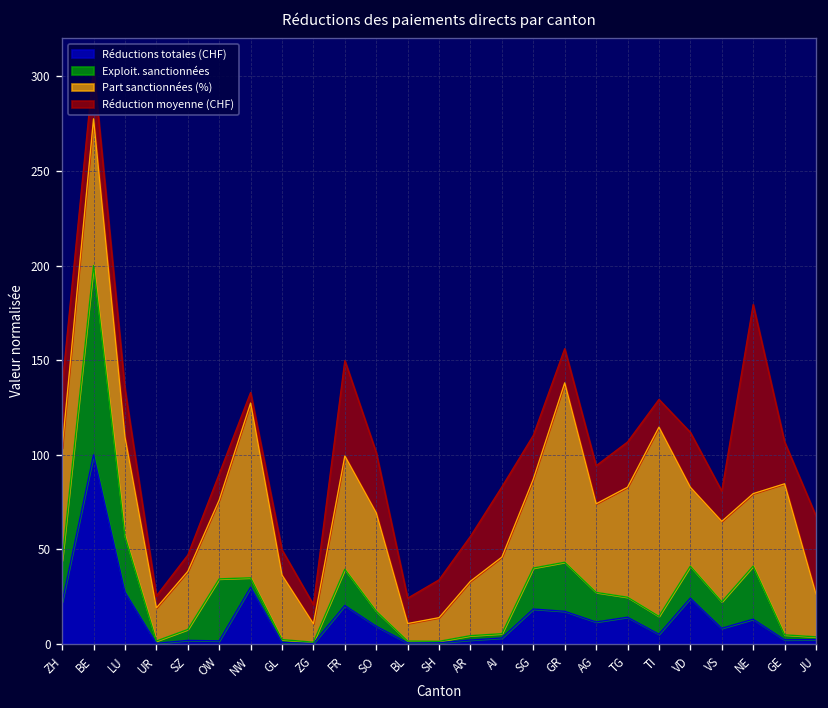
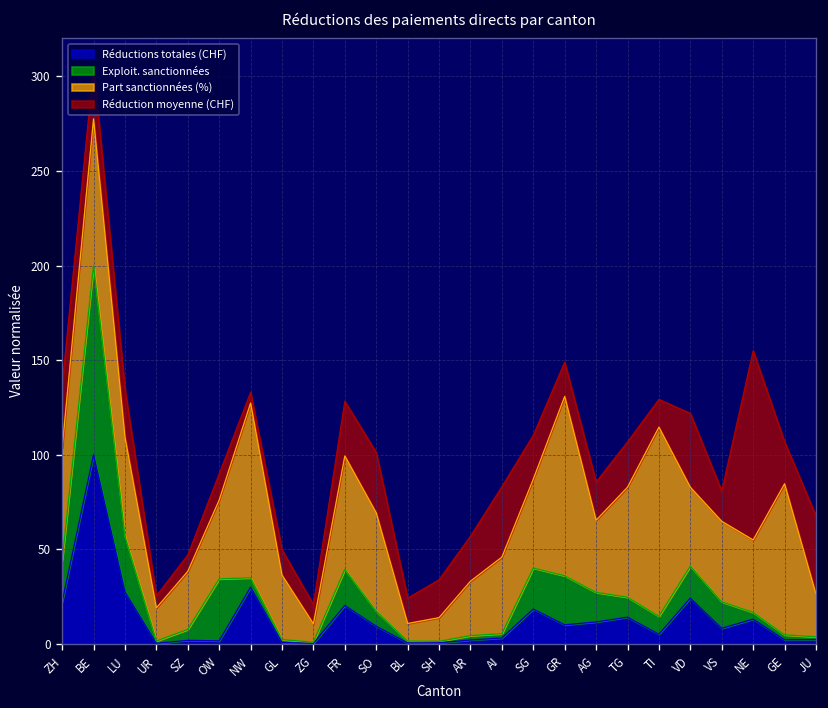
  {
    "Réductions totales (CHF)": {
      "ZH": 22,
      "BE": 100,
      "LU": 27,
      "SZ": 2,
      "OW": 2,
      "NW": 30,
      "FR": 20,
      "SO": 9,
      "AR": 2,
      "AI": 3,
      "SG": 18,
-     "GR": 17,
+     "GR": 10,
      "AG": 12,
      "TG": 14,
      "TI": 5,
      "VD": 24,
      "VS": 8,
      "NE": 13,
      "GE": 2
    },
    "Exploit. sanctionnées": {
      "ZH": 22,
      "BE": 100,
      "LU": 29,
      "SZ": 6,
      "OW": 33,
      "NW": 5,
      "FR": 19,
      "SO": 8,
      "AR": 2,
      "AI": 2,
      "SG": 22,
      "GR": 26,
      "AG": 16,
      "TG": 11,
      "TI": 9,
      "VD": 17,
      "VS": 14,
-     "NE": 28,
+     "NE": 4,
      "GE": 3
    },
    "Part sanctionnées (%)": {
      "ZH": 59,
      "BE": 78,
      "LU": 53,
      "UR": 17,
      "SZ": 31,
      "OW": 42,
      "NW": 92,
      "GL": 34,
      "ZG": 10,
      "FR": 60,
      "SO": 52,
      "BL": 9,
      "SH": 13,
      "AR": 29,
      "AI": 40,
      "SG": 47,
      "GR": 95,
-     "AG": 47,
+     "AG": 38,
      "TG": 58,
      "TI": 100,
      "VD": 42,
      "VS": 43,
      "NE": 38,
      "GE": 80,
      "JU": 23
    },
    "Réduction moyenne (CHF)": {
      "ZH": 33,
      "LU": 25,
      "UR": 6,
      "SZ": 9,
      "OW": 14,
      "NW": 6,
      "GL": 13,
      "ZG": 10,
-     "FR": 50,
+     "FR": 29,
      "SO": 32,
      "BL": 13,
      "SH": 20,
      "AR": 24,
      "AI": 37,
      "SG": 23,
      "GR": 18,
      "AG": 20,
      "TG": 24,
      "TI": 15,
-     "VD": 29,
+     "VD": 39,
      "VS": 16,
      "NE": 100,
      "GE": 22,
      "JU": 41
    }
  }
